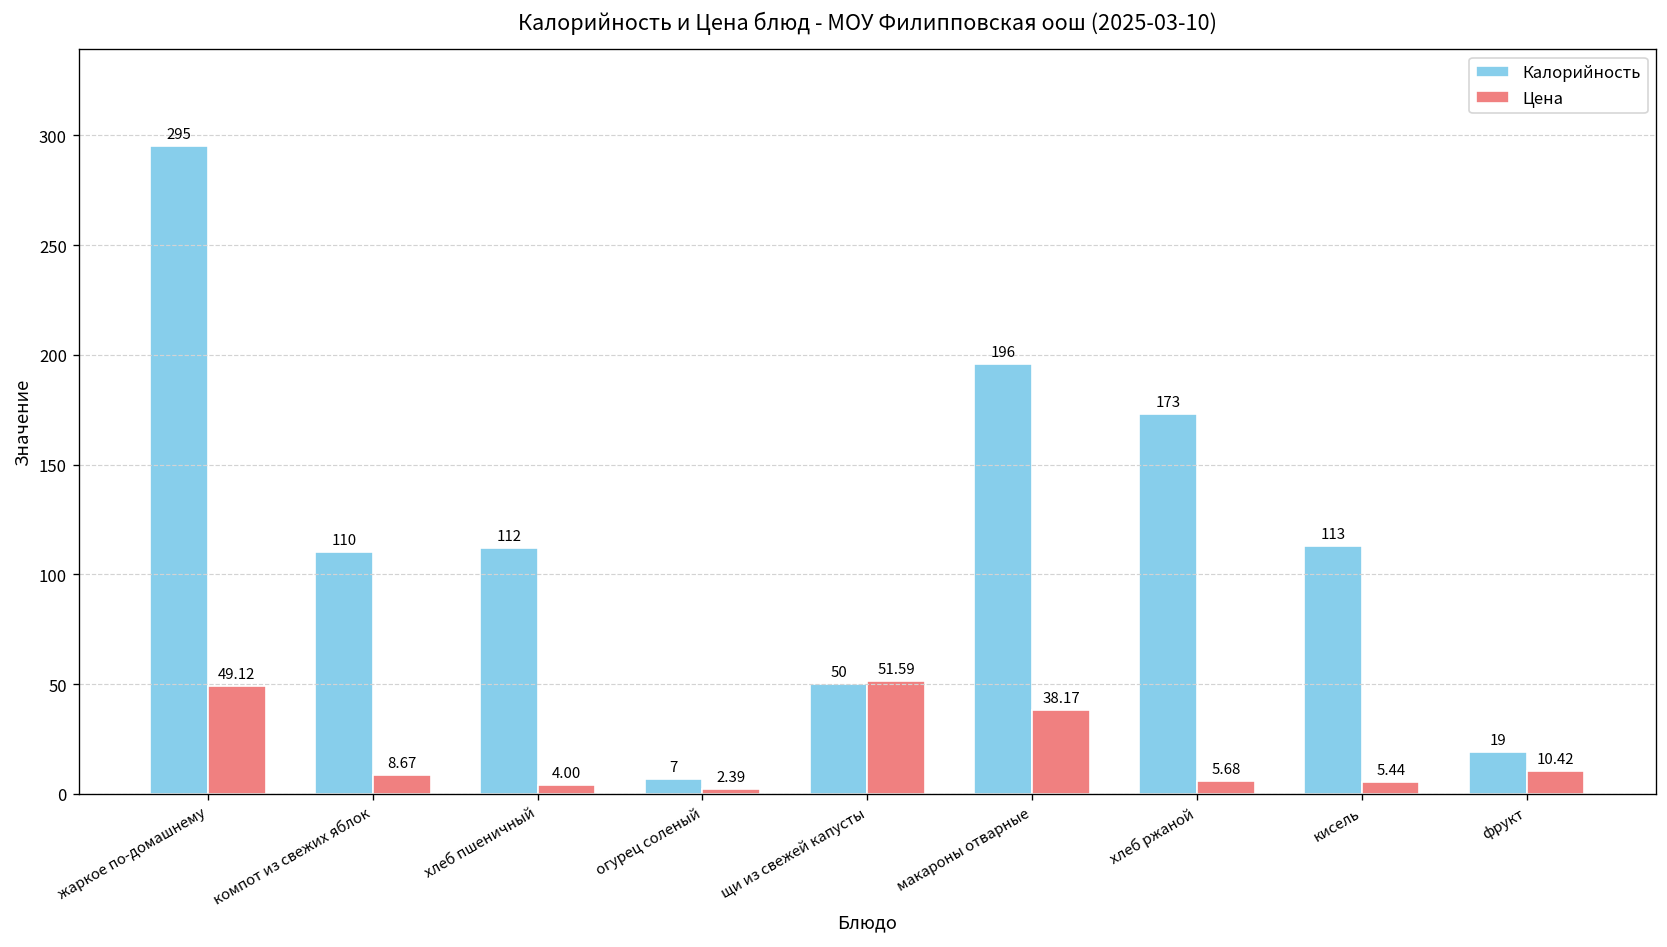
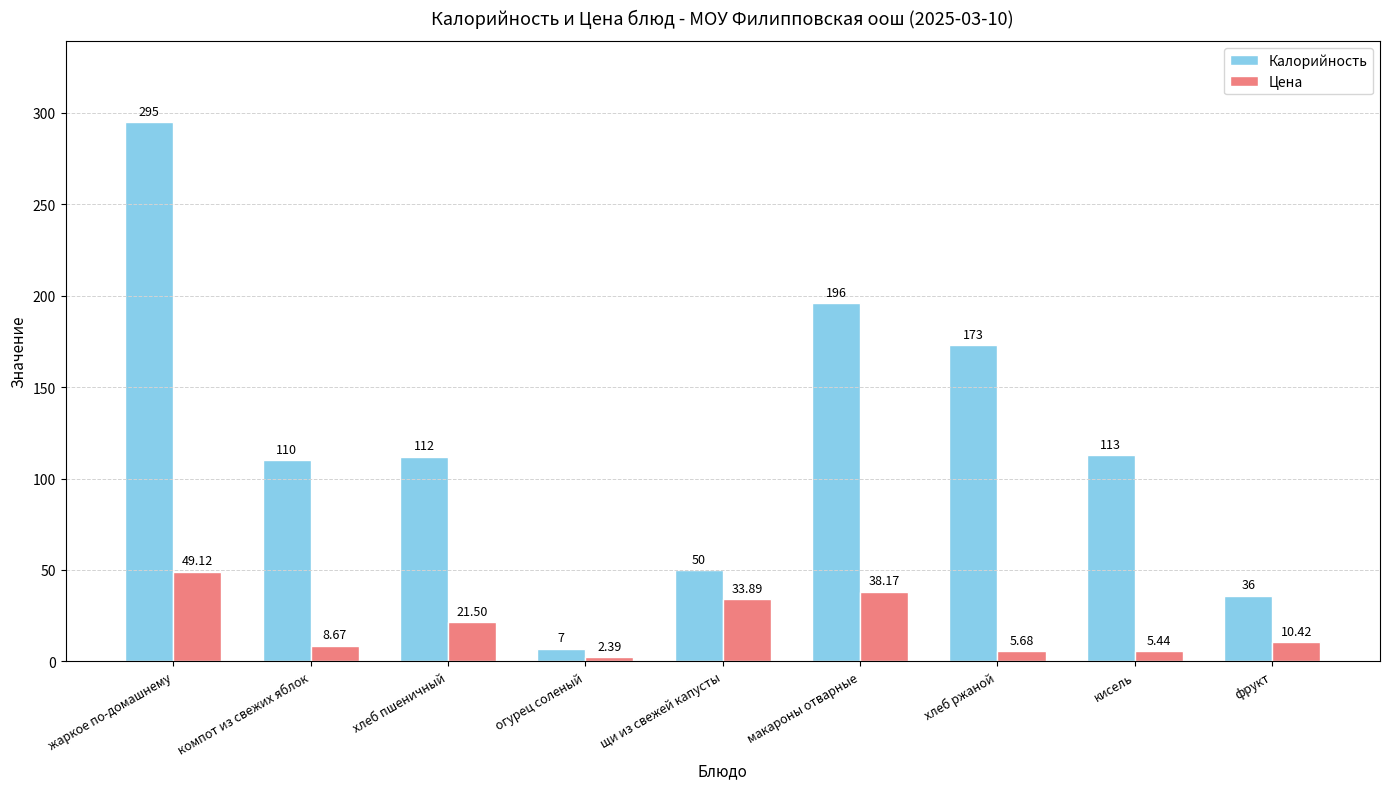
  {
    "Калорийность": {
      "жаркое по-домашнему": 295,
      "компот из свежих яблок": 110,
      "хлеб пшеничный": 112,
      "огурец соленый": 7,
      "щи из свежей капусты": 50,
      "макароны отварные": 196,
      "хлеб ржаной": 173,
      "кисель": 113,
-     "фрукт": 19
+     "фрукт": 36
    },
    "Цена": {
      "жаркое по-домашнему": 49.12,
      "компот из свежих яблок": 8.67,
-     "хлеб пшеничный": 4.00,
+     "хлеб пшеничный": 21.50,
      "огурец соленый": 2.39,
-     "щи из свежей капусты": 51.59,
+     "щи из свежей капусты": 33.89,
      "макароны отварные": 38.17,
      "хлеб ржаной": 5.68,
      "кисель": 5.44,
      "фрукт": 10.42
    }
  }
